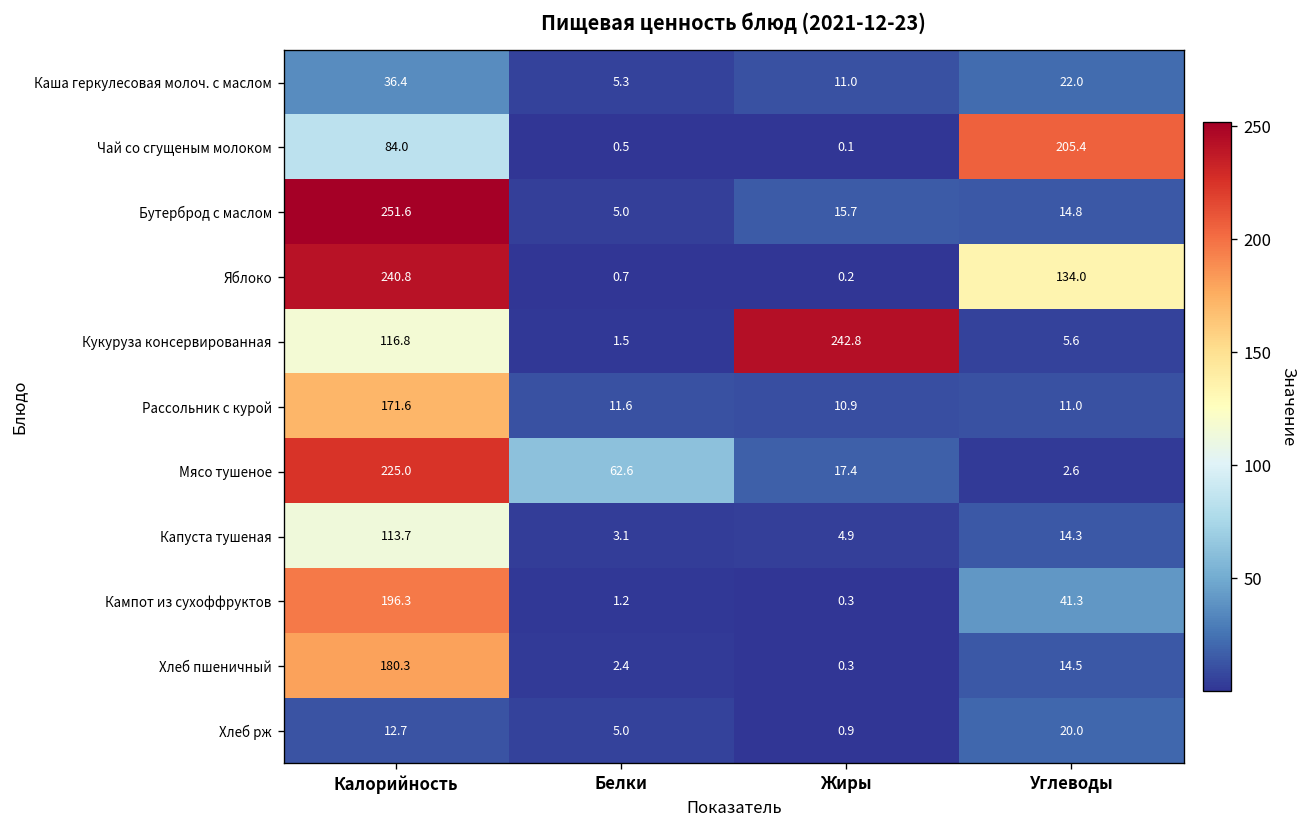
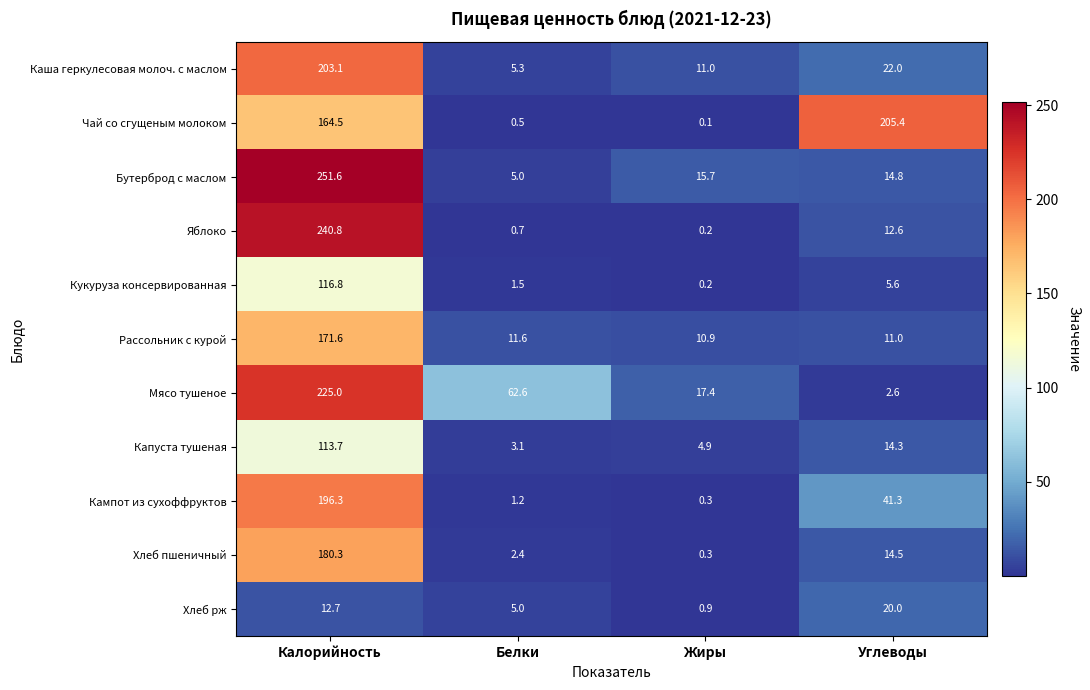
  {
    "Каша геркулесовая молоч. с маслом": {
-     "Калорийность": 36.4,
+     "Калорийность": 203.1,
      "Белки": 5.3,
      "Жиры": 11.0,
      "Углеводы": 22.0
    },
    "Чай со сгущеным молоком": {
-     "Калорийность": 84.0,
+     "Калорийность": 164.5,
      "Белки": 0.5,
      "Жиры": 0.1,
      "Углеводы": 205.4
    },
    "Бутерброд с маслом": {
      "Калорийность": 251.6,
      "Белки": 5.0,
      "Жиры": 15.7,
      "Углеводы": 14.8
    },
    "Яблоко": {
      "Калорийность": 240.8,
      "Белки": 0.7,
      "Жиры": 0.2,
-     "Углеводы": 134.0
+     "Углеводы": 12.6
    },
    "Кукуруза консервированная": {
      "Калорийность": 116.8,
      "Белки": 1.5,
-     "Жиры": 242.8,
+     "Жиры": 0.2,
      "Углеводы": 5.6
    },
    "Рассольник с курой": {
      "Калорийность": 171.6,
      "Белки": 11.6,
      "Жиры": 10.9,
      "Углеводы": 11.0
    },
    "Мясо тушеное": {
      "Калорийность": 225.0,
      "Белки": 62.6,
      "Жиры": 17.4,
      "Углеводы": 2.6
    },
    "Капуста тушеная": {
      "Калорийность": 113.7,
      "Белки": 3.1,
      "Жиры": 4.9,
      "Углеводы": 14.3
    },
    "Кампот из сухоффруктов": {
      "Калорийность": 196.3,
      "Белки": 1.2,
      "Жиры": 0.3,
      "Углеводы": 41.3
    },
    "Хлеб пшеничный": {
      "Калорийность": 180.3,
      "Белки": 2.4,
      "Жиры": 0.3,
      "Углеводы": 14.5
    },
    "Хлеб рж": {
      "Калорийность": 12.7,
      "Белки": 5.0,
      "Жиры": 0.9,
      "Углеводы": 20.0
    }
  }
